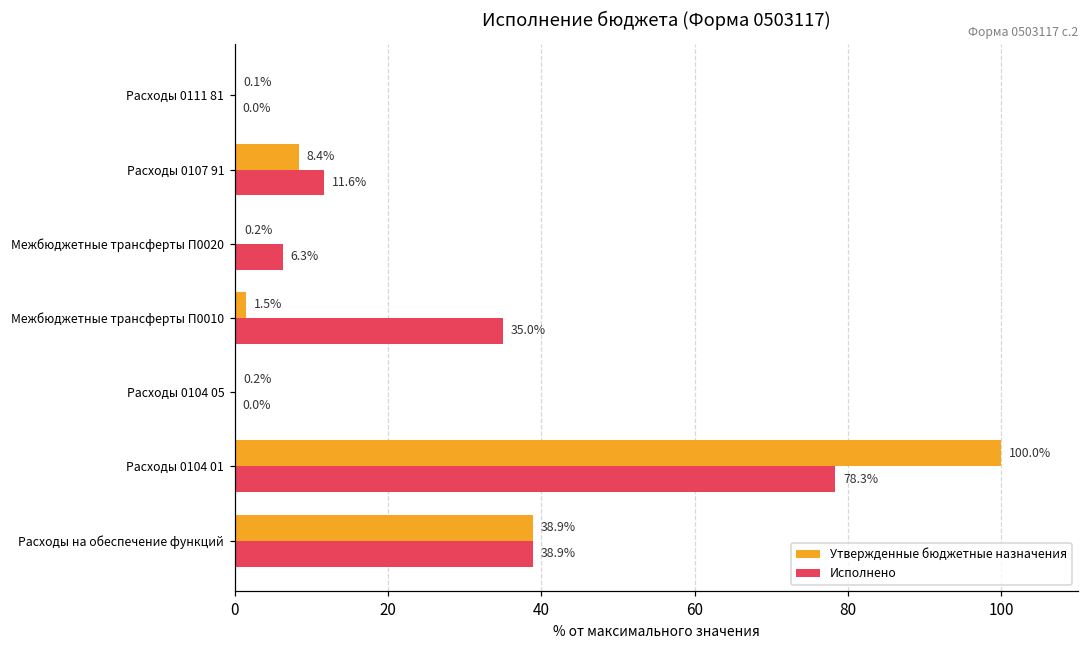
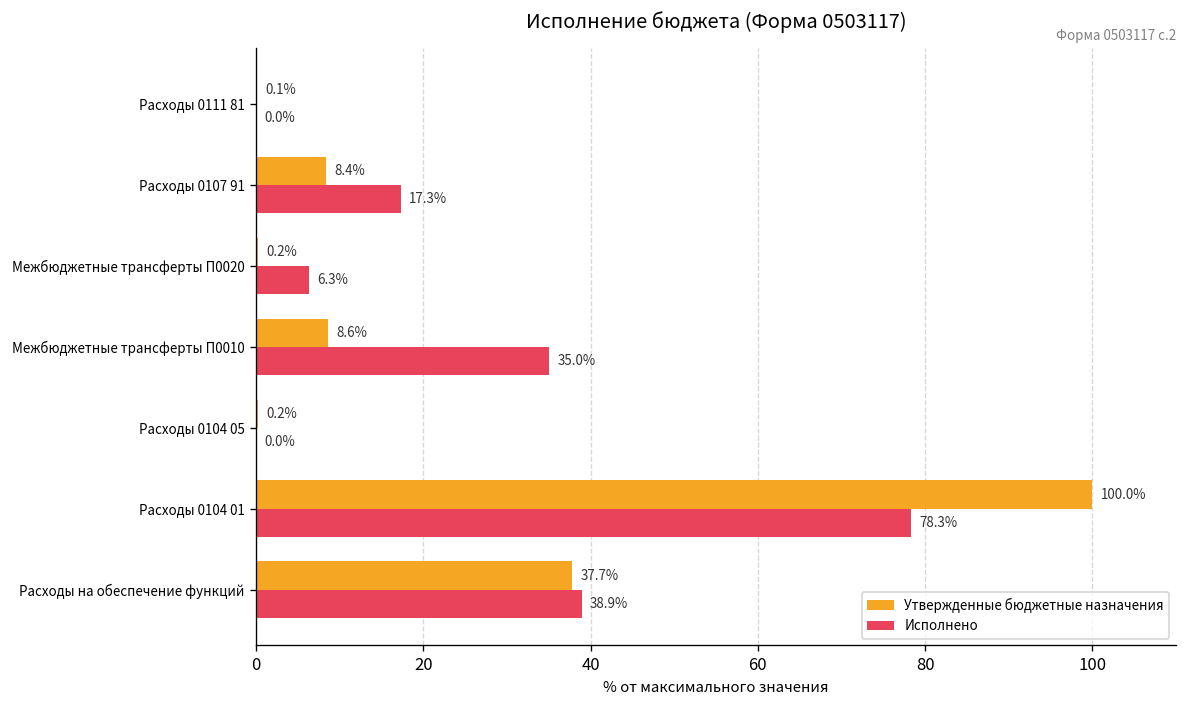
  {
    "Утвержденные бюджетные назначения": {
      "Расходы 0111 81": "0.1%",
      "Расходы 0107 91": "8.4%",
      "Межбюджетные трансферты П0020": "0.2%",
-     "Межбюджетные трансферты П0010": "1.5%",
+     "Межбюджетные трансферты П0010": "8.6%",
      "Расходы 0104 05": "0.2%",
      "Расходы 0104 01": "100.0%",
-     "Расходы на обеспечение функций": "38.9%"
+     "Расходы на обеспечение функций": "37.7%"
    },
    "Исполнено": {
      "Расходы 0111 81": "0.0%",
-     "Расходы 0107 91": "11.6%",
+     "Расходы 0107 91": "17.3%",
      "Межбюджетные трансферты П0020": "6.3%",
      "Межбюджетные трансферты П0010": "35.0%",
      "Расходы 0104 05": "0.0%",
      "Расходы 0104 01": "78.3%",
      "Расходы на обеспечение функций": "38.9%"
    }
  }
